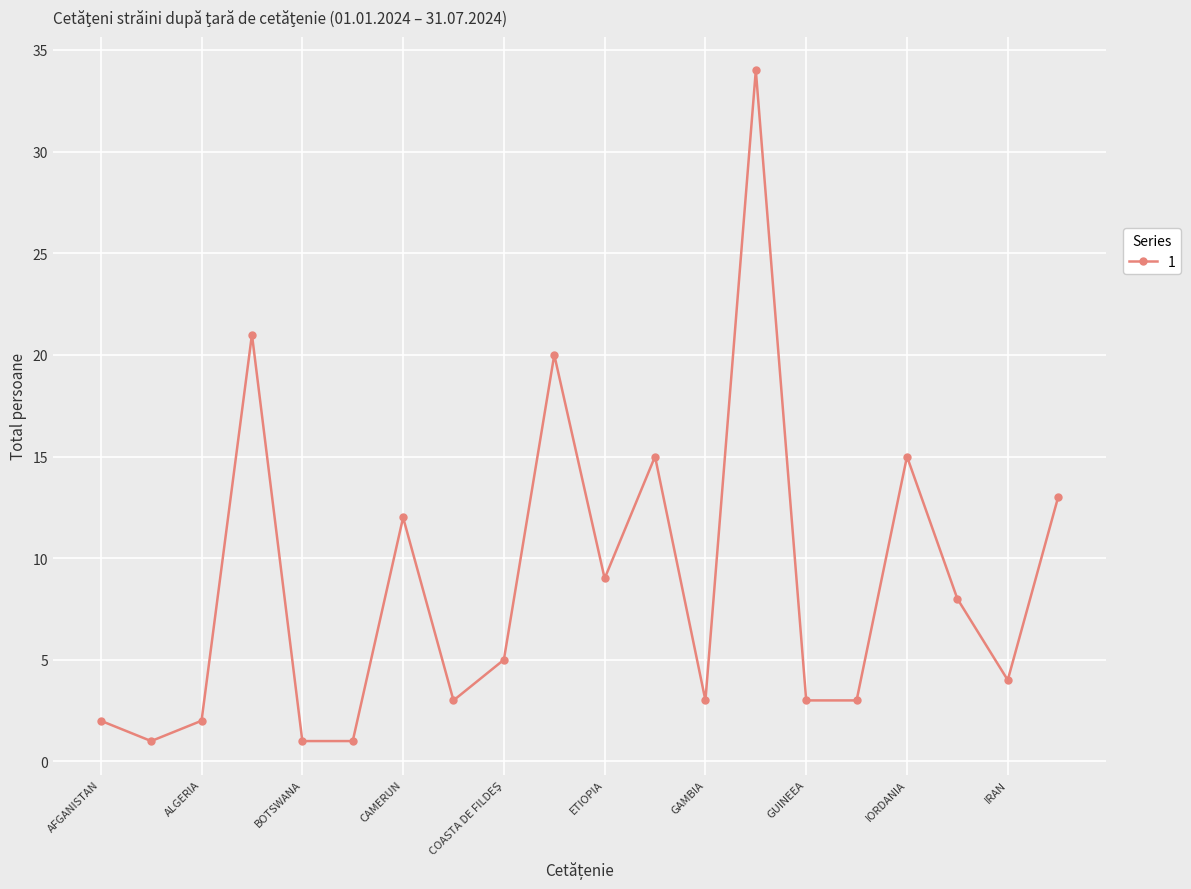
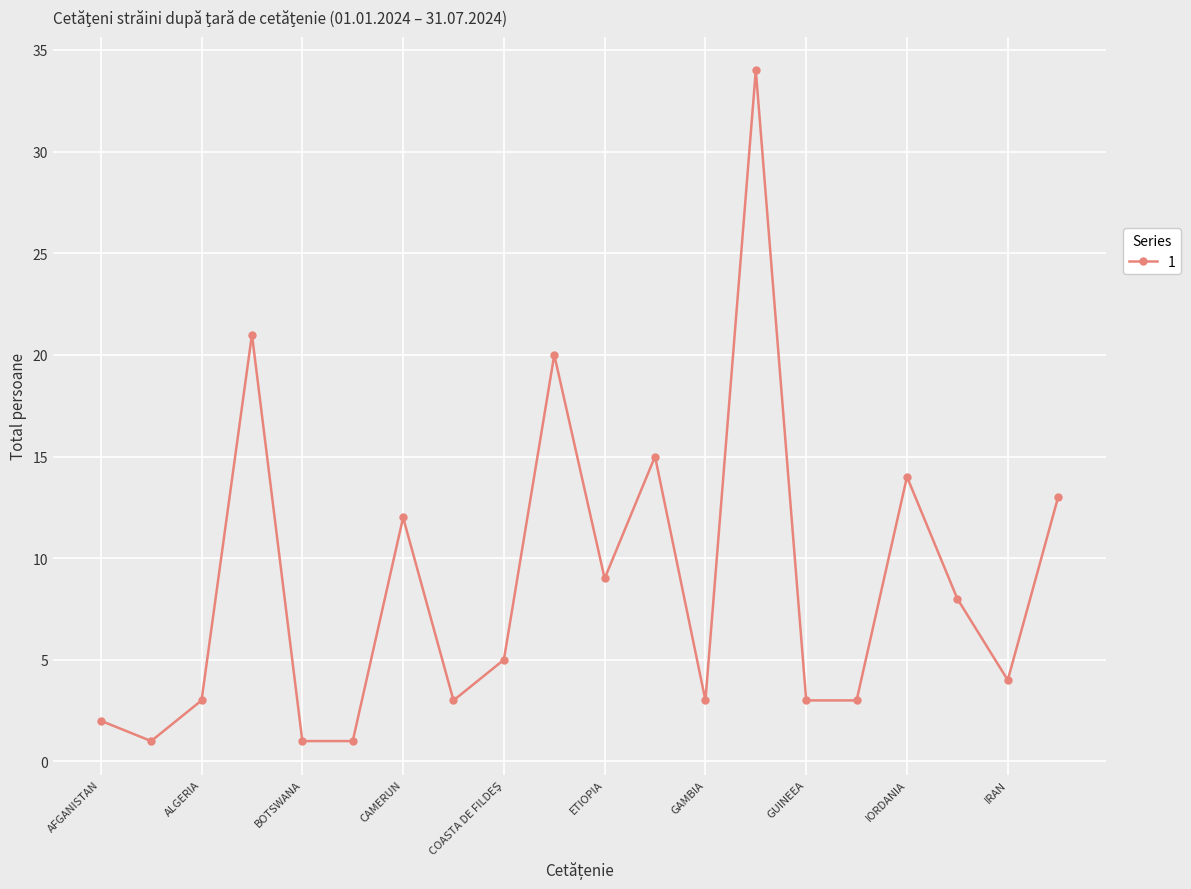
  {
    "AFGANISTAN": 2,
-   "ALGERIA": 2,
+   "ALGERIA": 3,
    "BOTSWANA": 1,
    "CAMERUN": 12,
    "COASTA DE FILDEŞ": 5,
    "ETIOPIA": 9,
    "GAMBIA": 3,
    "GUINEEA": 3,
-   "IORDANIA": 15,
+   "IORDANIA": 14,
    "IRAN": 4
  }
